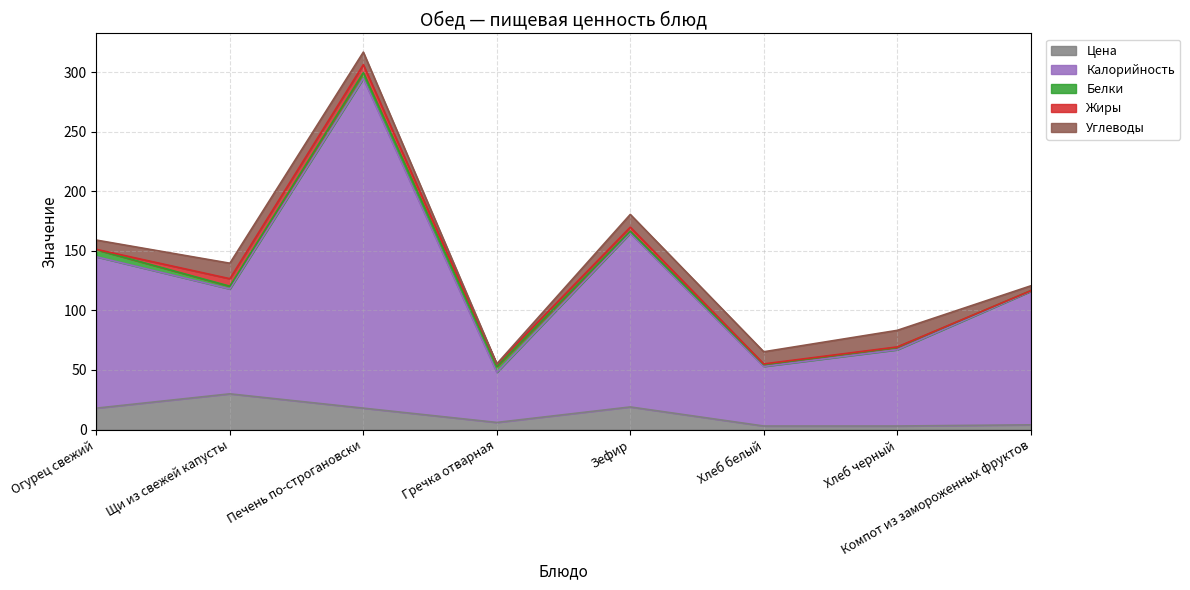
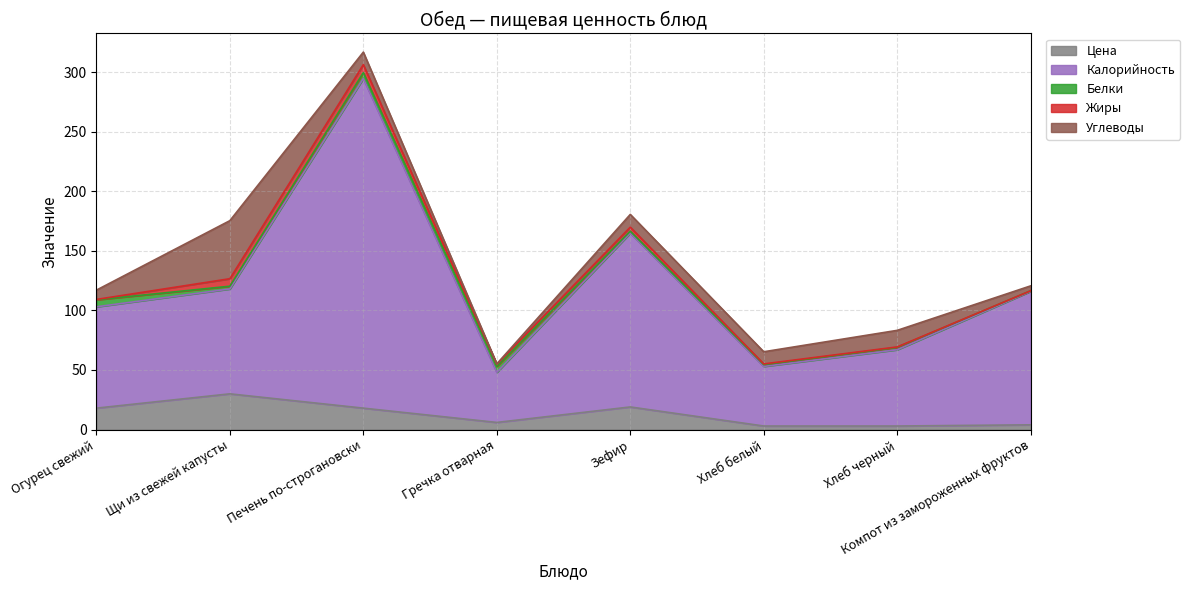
  {
    "Цена": {
      "Огурец свежий": 18,
      "Щи из свежей капусты": 30,
      "Печень по-строгановски": 18,
      "Гречка отварная": 6,
      "Зефир": 19,
      "Хлеб белый": 3,
      "Хлеб черный": 3,
      "Компот из замороженных фруктов": 4
    },
    "Калорийность": {
-     "Огурец свежий": 127,
+     "Огурец свежий": 85,
      "Щи из свежей капусты": 88,
      "Печень по-строгановски": 277,
      "Гречка отварная": 42
    },
    "Белки": {
      "Щи из свежей капусты": 2,
      "Печень по-строгановски": 5
    },
    "Жиры": {
      "Щи из свежей капусты": 6,
      "Печень по-строгановски": 7,
      "Зефир": 3
    },
    "Углеводы": {
      "Огурец свежий": 8,
-     "Щи из свежей капусты": 13,
+     "Щи из свежей капусты": 49,
      "Печень по-строгановски": 11,
      "Зефир": 11,
      "Хлеб белый": 10,
      "Хлеб черный": 14,
      "Компот из замороженных фруктов": 4
    }
  }
